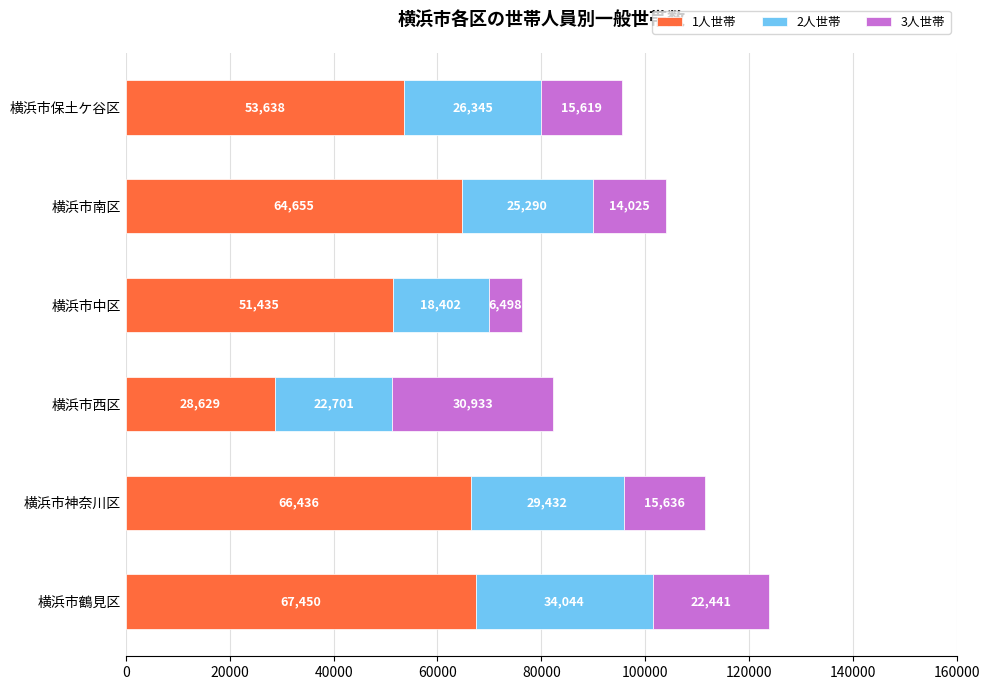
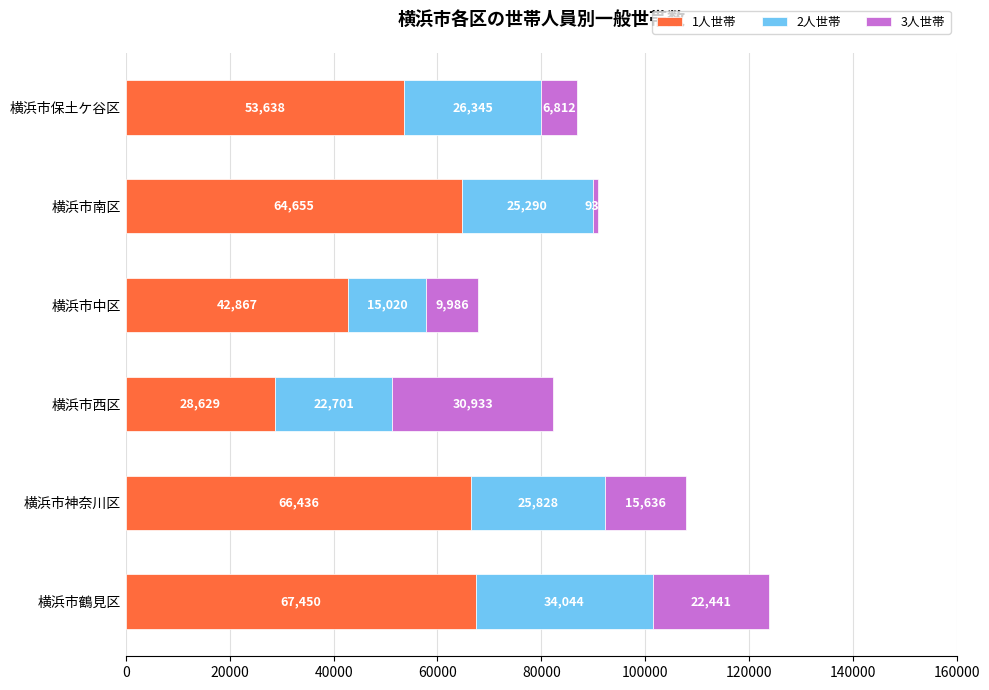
  {
    "1人世帯": {
      "横浜市保土ケ谷区": "53,638",
      "横浜市南区": "64,655",
-     "横浜市中区": "51,435",
+     "横浜市中区": "42,867",
      "横浜市西区": "28,629",
      "横浜市神奈川区": "66,436",
      "横浜市鶴見区": "67,450"
    },
    "2人世帯": {
      "横浜市保土ケ谷区": "26,345",
      "横浜市南区": "25,290",
-     "横浜市中区": "18,402",
+     "横浜市中区": "15,020",
      "横浜市西区": "22,701",
-     "横浜市神奈川区": "29,432",
+     "横浜市神奈川区": "25,828",
      "横浜市鶴見区": "34,044"
    },
    "3人世帯": {
-     "横浜市保土ケ谷区": "15,619",
-     "横浜市南区": "14000",
-     "横浜市中区": "6,498",
+     "横浜市保土ケ谷区": "6,812",
+     "横浜市南区": "1000",
+     "横浜市中区": "9,986",
      "横浜市西区": "30,933",
      "横浜市神奈川区": "15,636",
      "横浜市鶴見区": "22,441"
    }
  }
